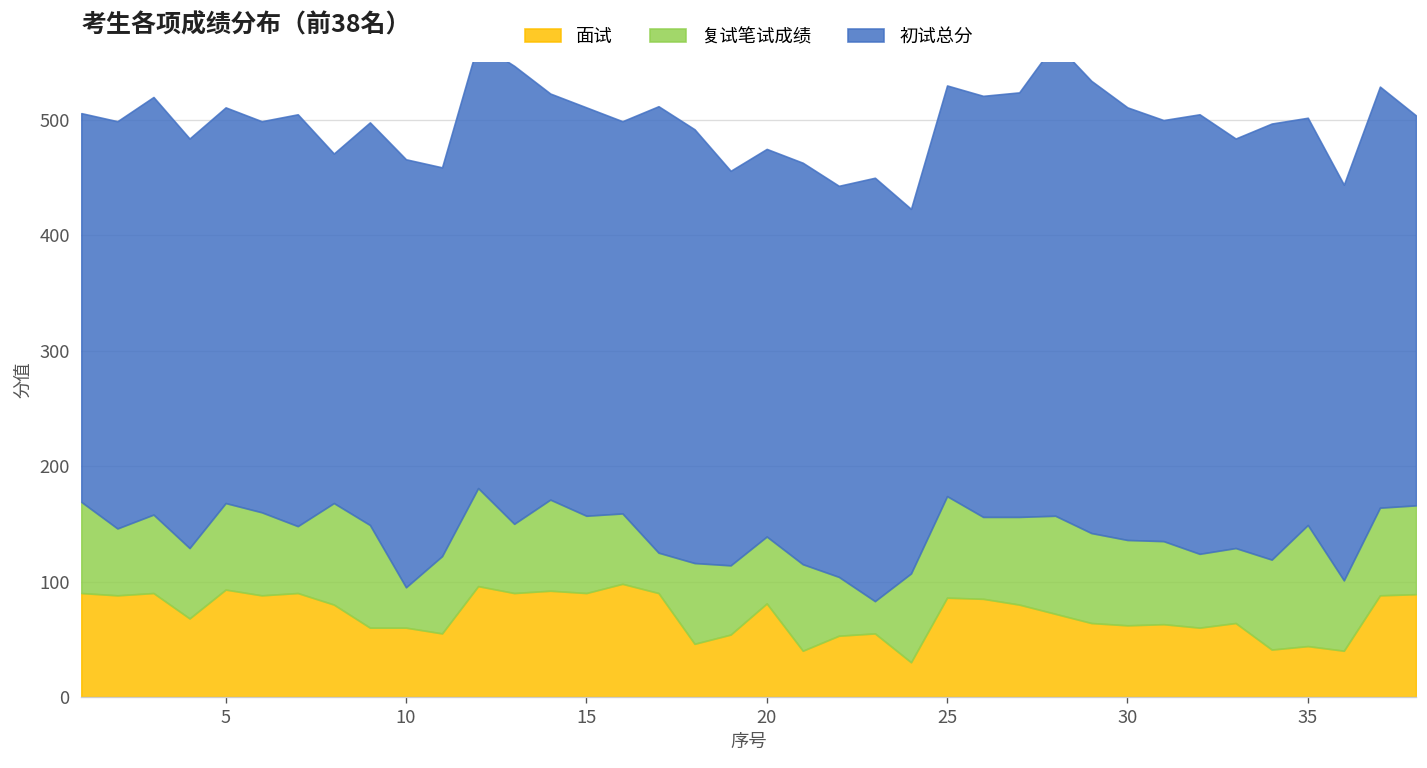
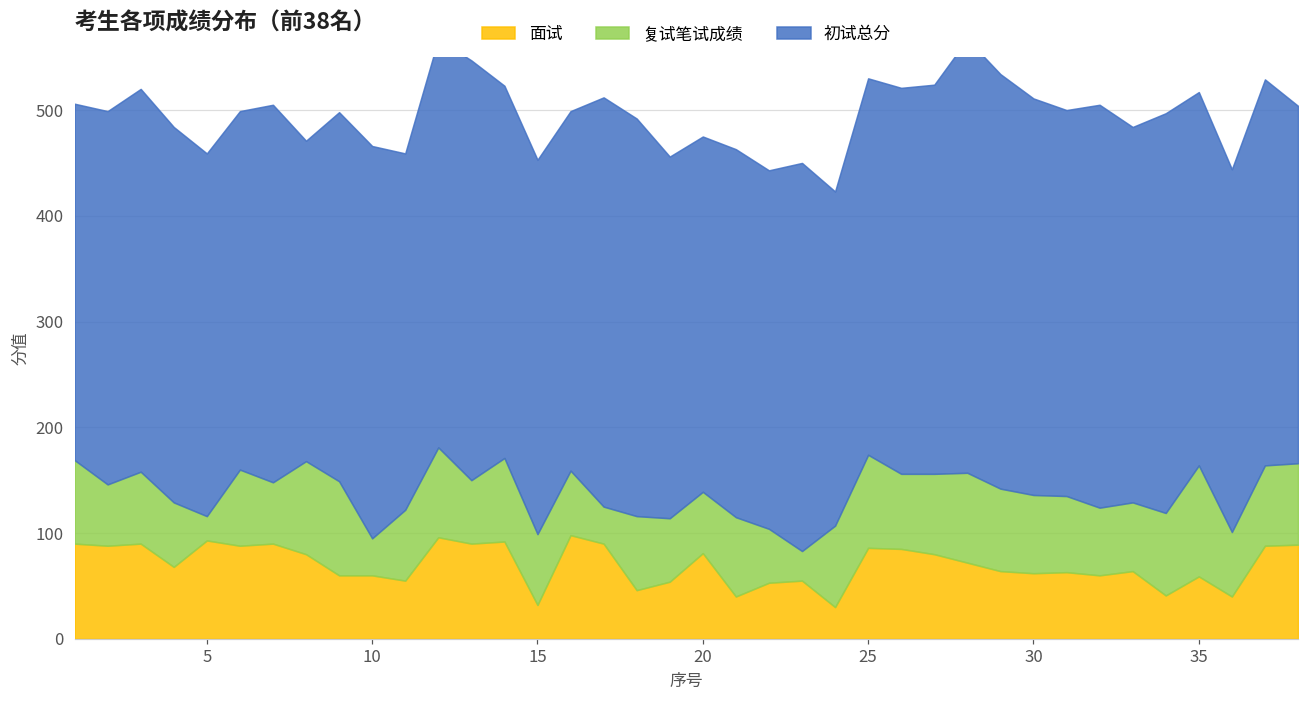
  {
    "面试": {
      "5": 90,
      "10": 60,
-     "15": 90,
+     "15": 30,
      "20": 80,
      "25": 90,
      "30": 60,
-     "35": 40
+     "35": 60
    },
    "复试笔试成绩": {
-     "5": 80,
+     "5": 20,
      "10": 40,
      "15": 70,
      "20": 60,
      "25": 90,
      "30": 70,
      "35": 110
    },
    "初试总分": {
      "5": 340,
      "10": 370,
      "15": 350,
      "20": 340,
      "25": 360,
      "30": 380,
      "35": 350
    }
  }
